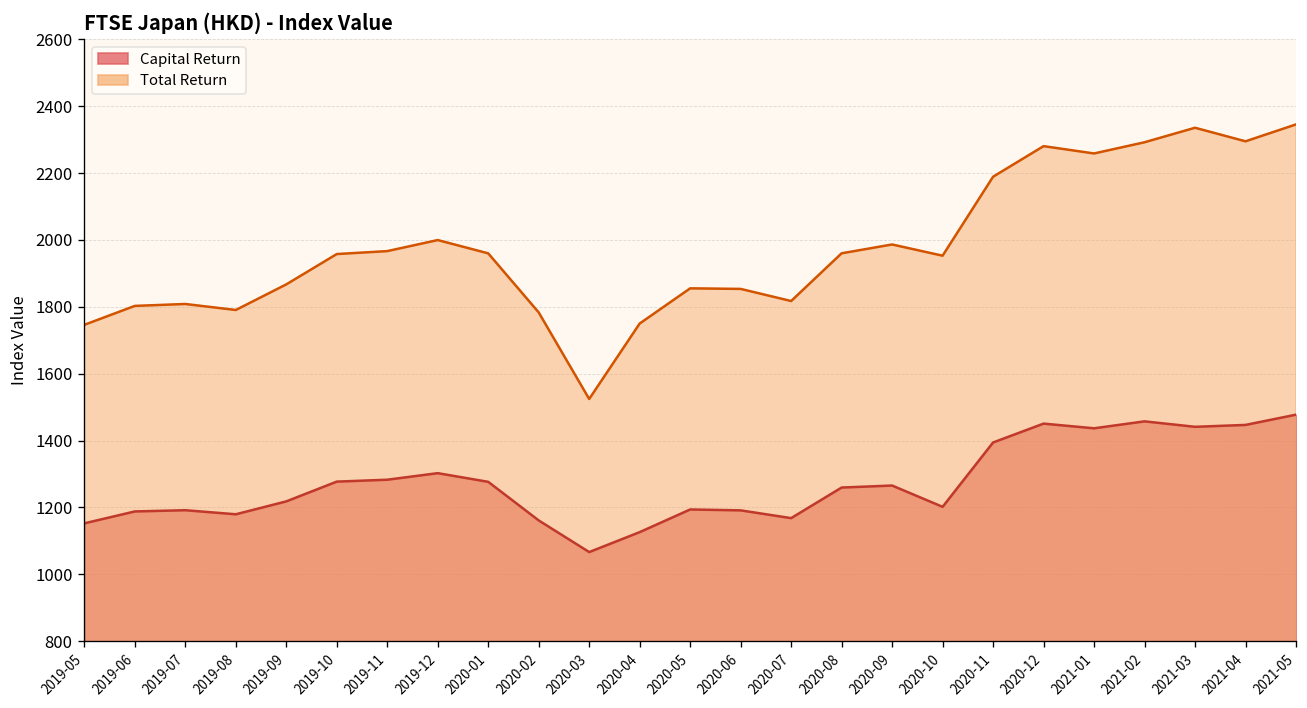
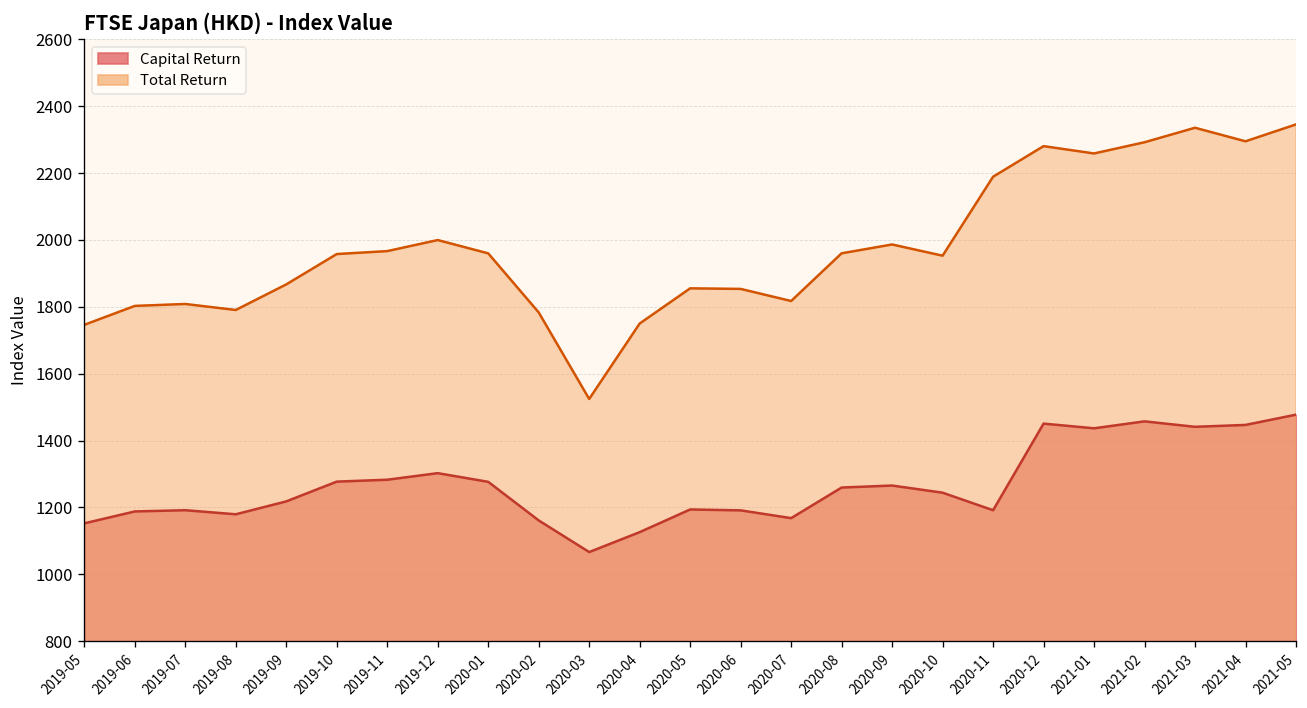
  {
    "Capital Return": {
      "2019-05": 1150,
      "2019-06": 1190,
      "2019-07": 1190,
      "2019-08": 1180,
      "2019-09": 1220,
      "2019-10": 1280,
      "2019-11": 1280,
      "2019-12": 1300,
      "2020-01": 1280,
      "2020-02": 1160,
      "2020-03": 1070,
      "2020-04": 1130,
      "2020-05": 1190,
      "2020-06": 1190,
      "2020-07": 1170,
      "2020-08": 1260,
      "2020-09": 1270,
-     "2020-10": 1200,
-     "2020-11": 1390,
+     "2020-10": 1240,
+     "2020-11": 1190,
      "2020-12": 1450,
      "2021-01": 1440,
      "2021-02": 1460,
      "2021-03": 1440,
      "2021-04": 1450,
      "2021-05": 1480
    },
    "Total Return": {
      "2019-05": 1750,
      "2019-06": 1800,
      "2019-07": 1810,
      "2019-08": 1790,
      "2019-09": 1870,
      "2019-10": 1960,
      "2019-11": 1970,
      "2019-12": 2000,
      "2020-01": 1960,
      "2020-02": 1780,
      "2020-03": 1520,
      "2020-04": 1750,
      "2020-05": 1860,
      "2020-06": 1850,
      "2020-07": 1820,
      "2020-08": 1960,
      "2020-09": 1990,
      "2020-10": 1950,
      "2020-11": 2190,
      "2020-12": 2280,
      "2021-01": 2260,
      "2021-02": 2290,
      "2021-03": 2340,
      "2021-04": 2300,
      "2021-05": 2350
    }
  }
